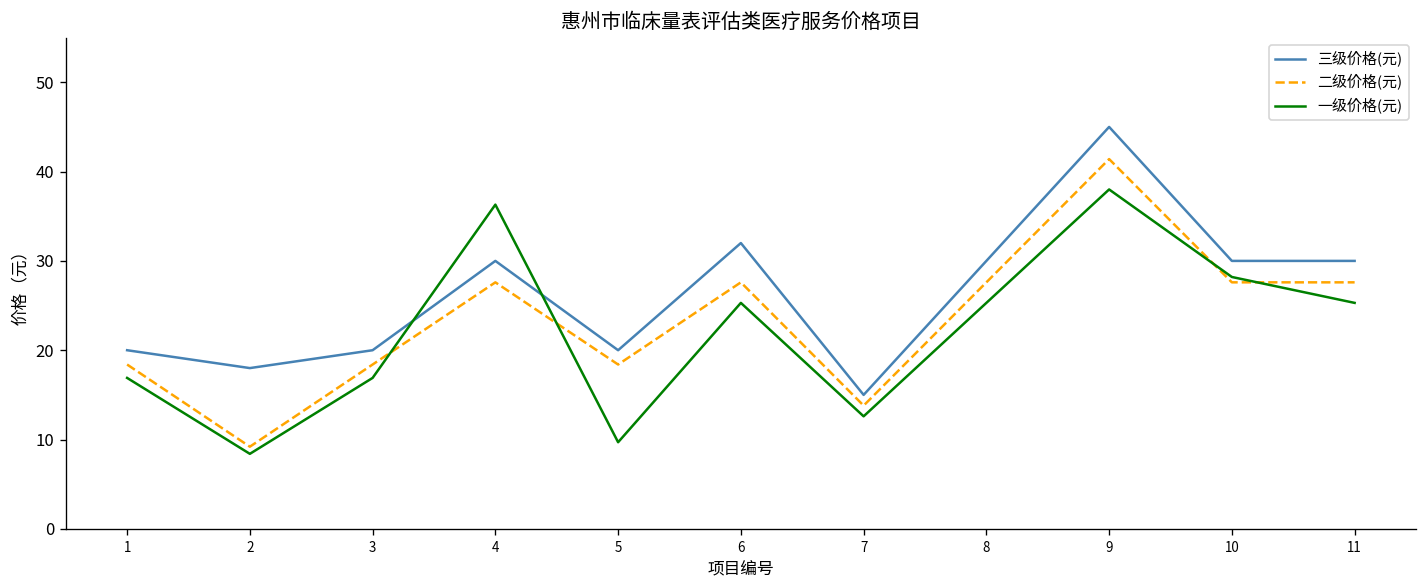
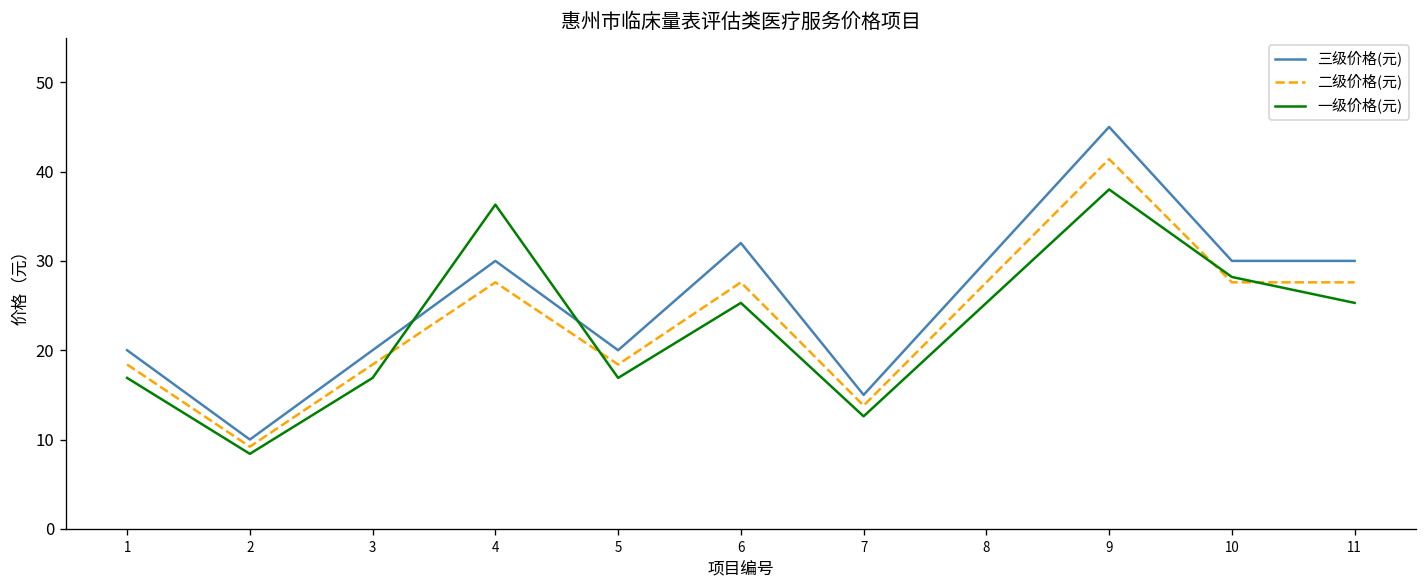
  {
    "三级价格(元)": {
      "1": 20,
-     "2": 18,
+     "2": 10,
      "3": 20,
      "4": 30,
      "5": 20,
      "6": 32,
      "7": 15,
      "8": 30,
      "9": 45,
      "10": 30,
      "11": 30
    },
    "二级价格(元)": {
      "1": 18,
      "2": 9,
      "3": 18,
      "4": 28,
      "5": 18,
      "6": 28,
      "7": 14,
      "8": 28,
      "9": 41,
      "10": 28,
      "11": 28
    },
    "一级价格(元)": {
      "1": 17,
      "2": 8,
      "3": 17,
      "4": 36,
-     "5": 10,
+     "5": 17,
      "6": 25,
      "7": 13,
      "8": 25,
      "9": 38,
      "10": 28,
      "11": 25
    }
  }
